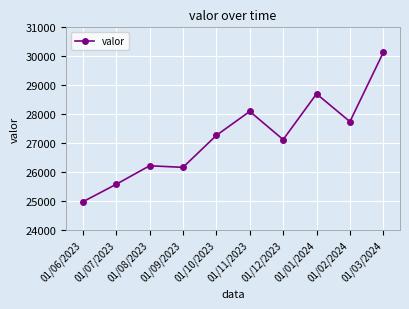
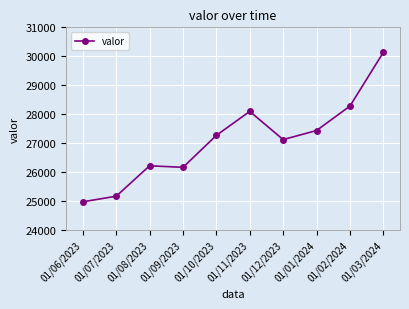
  {
    "01/06/2023": 25000,
-   "01/07/2023": 25600,
+   "01/07/2023": 25200,
    "01/08/2023": 26200,
    "01/09/2023": 26200,
    "01/10/2023": 27300,
    "01/11/2023": 28100,
    "01/12/2023": 27100,
-   "01/01/2024": 28700,
-   "01/02/2024": 27700,
+   "01/01/2024": 27400,
+   "01/02/2024": 28300,
    "01/03/2024": 30100
  }
